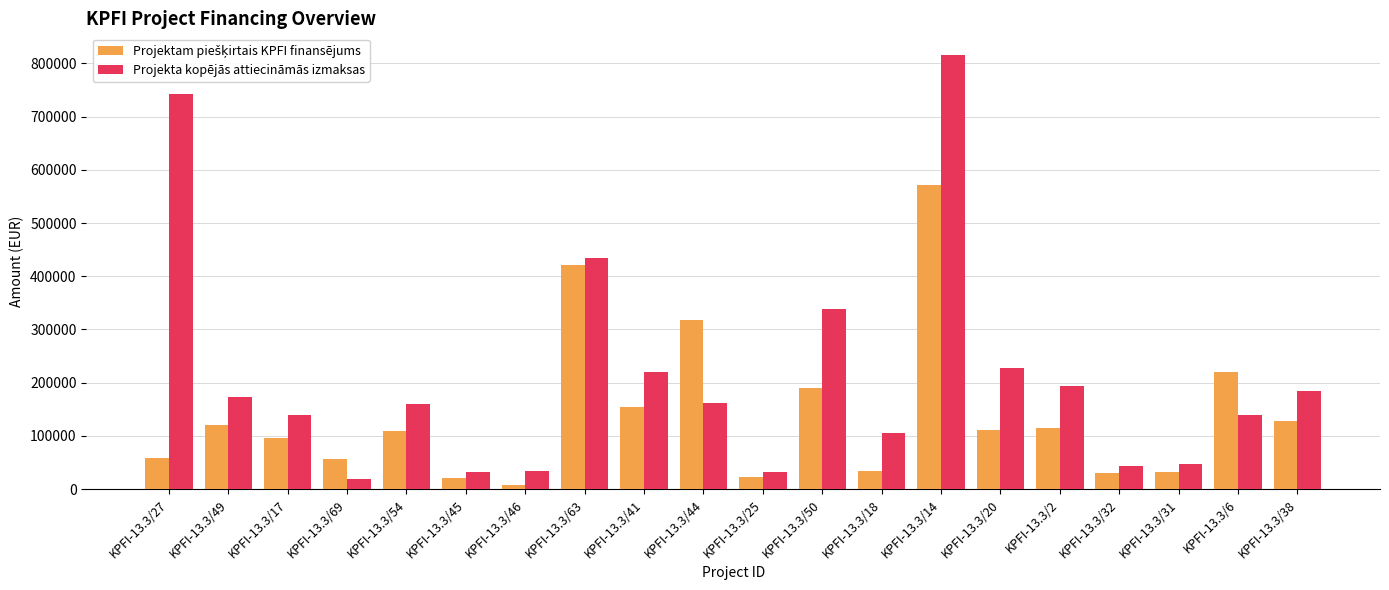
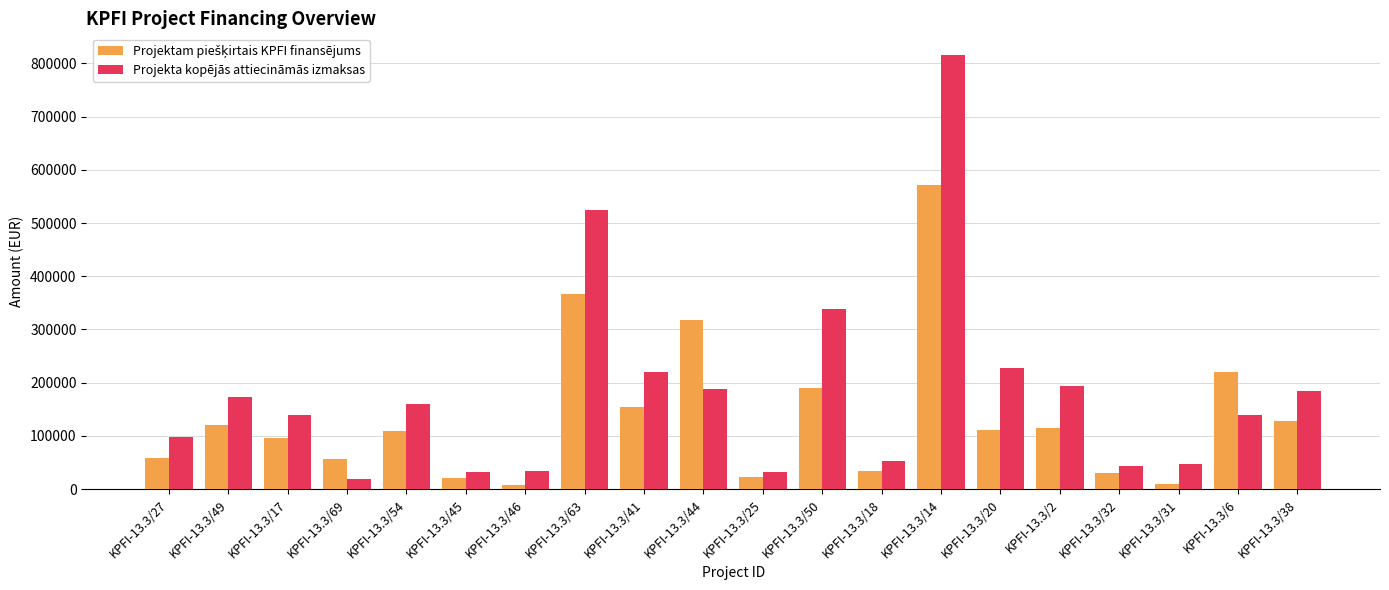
  {
    "Projektam piešķirtais KPFI finansējums": {
      "KPFI-13.3/27": 60000,
      "KPFI-13.3/49": 120000,
      "KPFI-13.3/17": 100000,
      "KPFI-13.3/69": 60000,
      "KPFI-13.3/54": 110000,
      "KPFI-13.3/45": 20000,
      "KPFI-13.3/46": 10000,
-     "KPFI-13.3/63": 420000,
+     "KPFI-13.3/63": 370000,
      "KPFI-13.3/41": 150000,
      "KPFI-13.3/44": 320000,
      "KPFI-13.3/25": 20000,
      "KPFI-13.3/50": 190000,
      "KPFI-13.3/18": 30000,
      "KPFI-13.3/14": 570000,
      "KPFI-13.3/20": 110000,
      "KPFI-13.3/2": 110000,
      "KPFI-13.3/32": 30000,
-     "KPFI-13.3/31": 30000,
+     "KPFI-13.3/31": 10000,
      "KPFI-13.3/6": 220000,
      "KPFI-13.3/38": 130000
    },
    "Projekta kopējās attiecināmās izmaksas": {
-     "KPFI-13.3/27": 740000,
+     "KPFI-13.3/27": 100000,
      "KPFI-13.3/49": 170000,
      "KPFI-13.3/17": 140000,
      "KPFI-13.3/69": 20000,
      "KPFI-13.3/54": 160000,
      "KPFI-13.3/45": 30000,
      "KPFI-13.3/46": 30000,
-     "KPFI-13.3/63": 430000,
+     "KPFI-13.3/63": 520000,
      "KPFI-13.3/41": 220000,
-     "KPFI-13.3/44": 160000,
+     "KPFI-13.3/44": 190000,
      "KPFI-13.3/25": 30000,
      "KPFI-13.3/50": 340000,
-     "KPFI-13.3/18": 110000,
+     "KPFI-13.3/18": 50000,
      "KPFI-13.3/14": 820000,
      "KPFI-13.3/20": 230000,
      "KPFI-13.3/2": 190000,
      "KPFI-13.3/32": 40000,
      "KPFI-13.3/31": 50000,
      "KPFI-13.3/6": 140000,
      "KPFI-13.3/38": 180000
    }
  }
